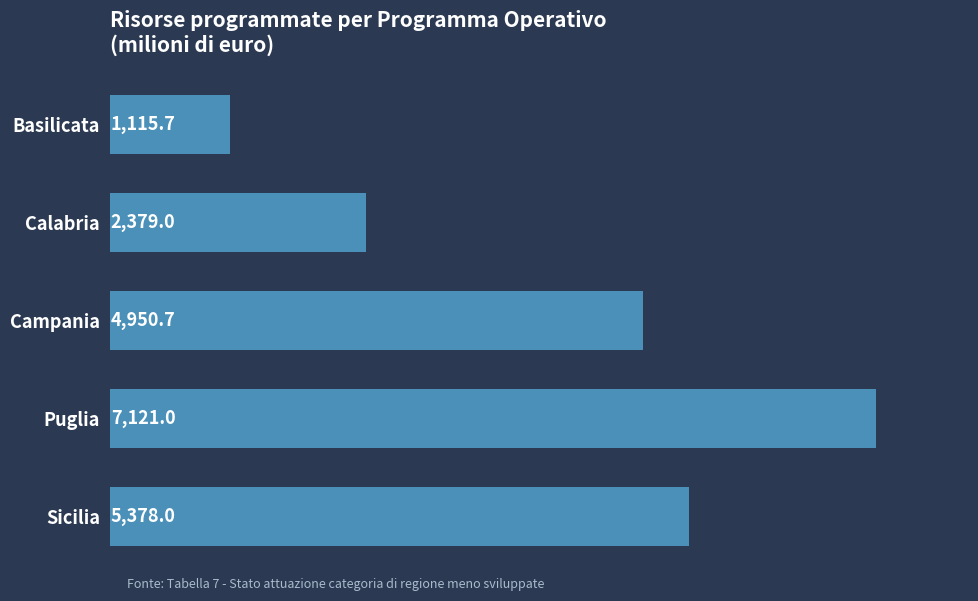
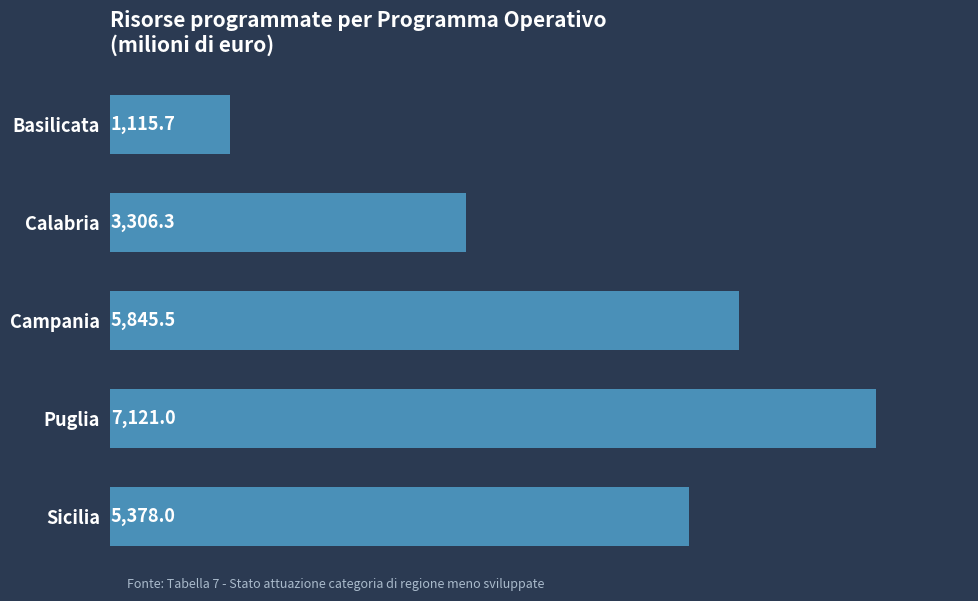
  {
    "Basilicata": "1,115.7",
-   "Calabria": "2,379.0",
-   "Campania": "4,950.7",
+   "Calabria": "3,306.3",
+   "Campania": "5,845.5",
    "Puglia": "7,121.0",
    "Sicilia": "5,378.0"
  }
